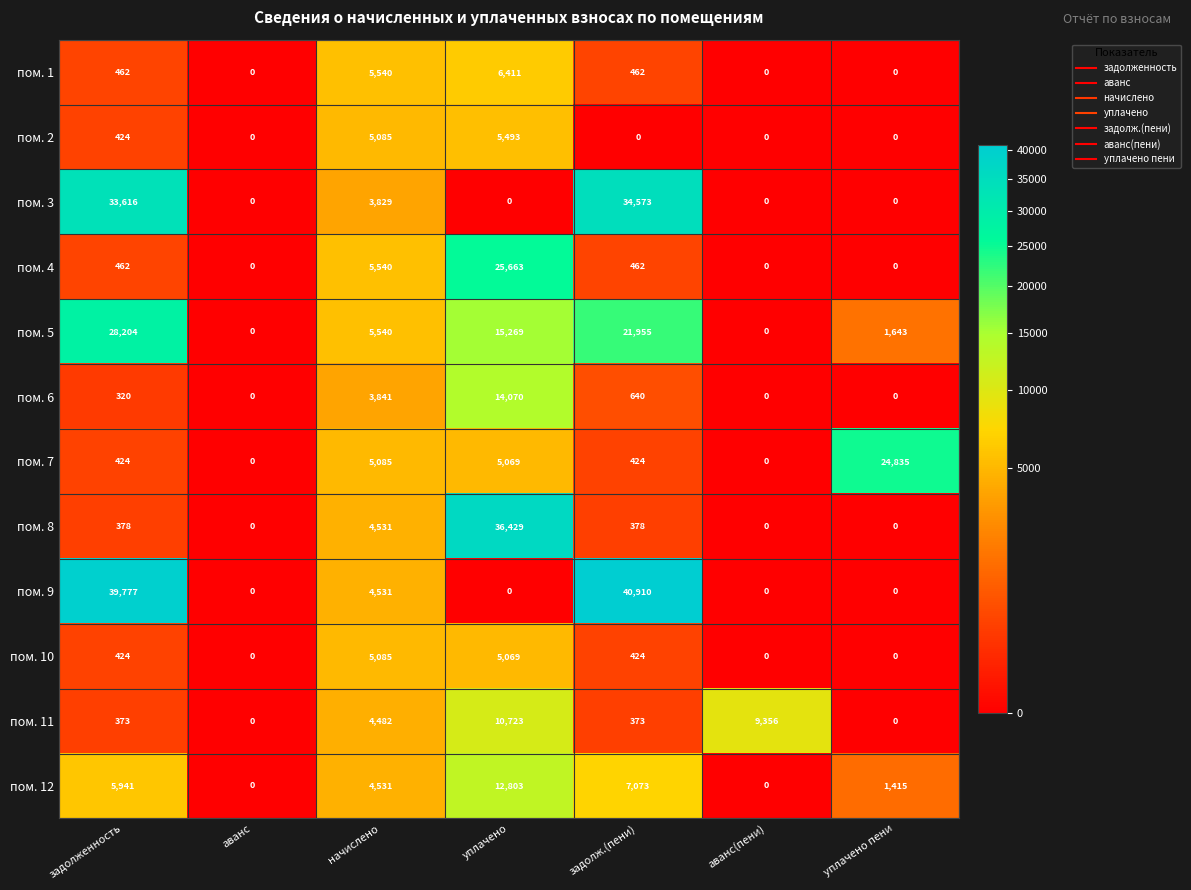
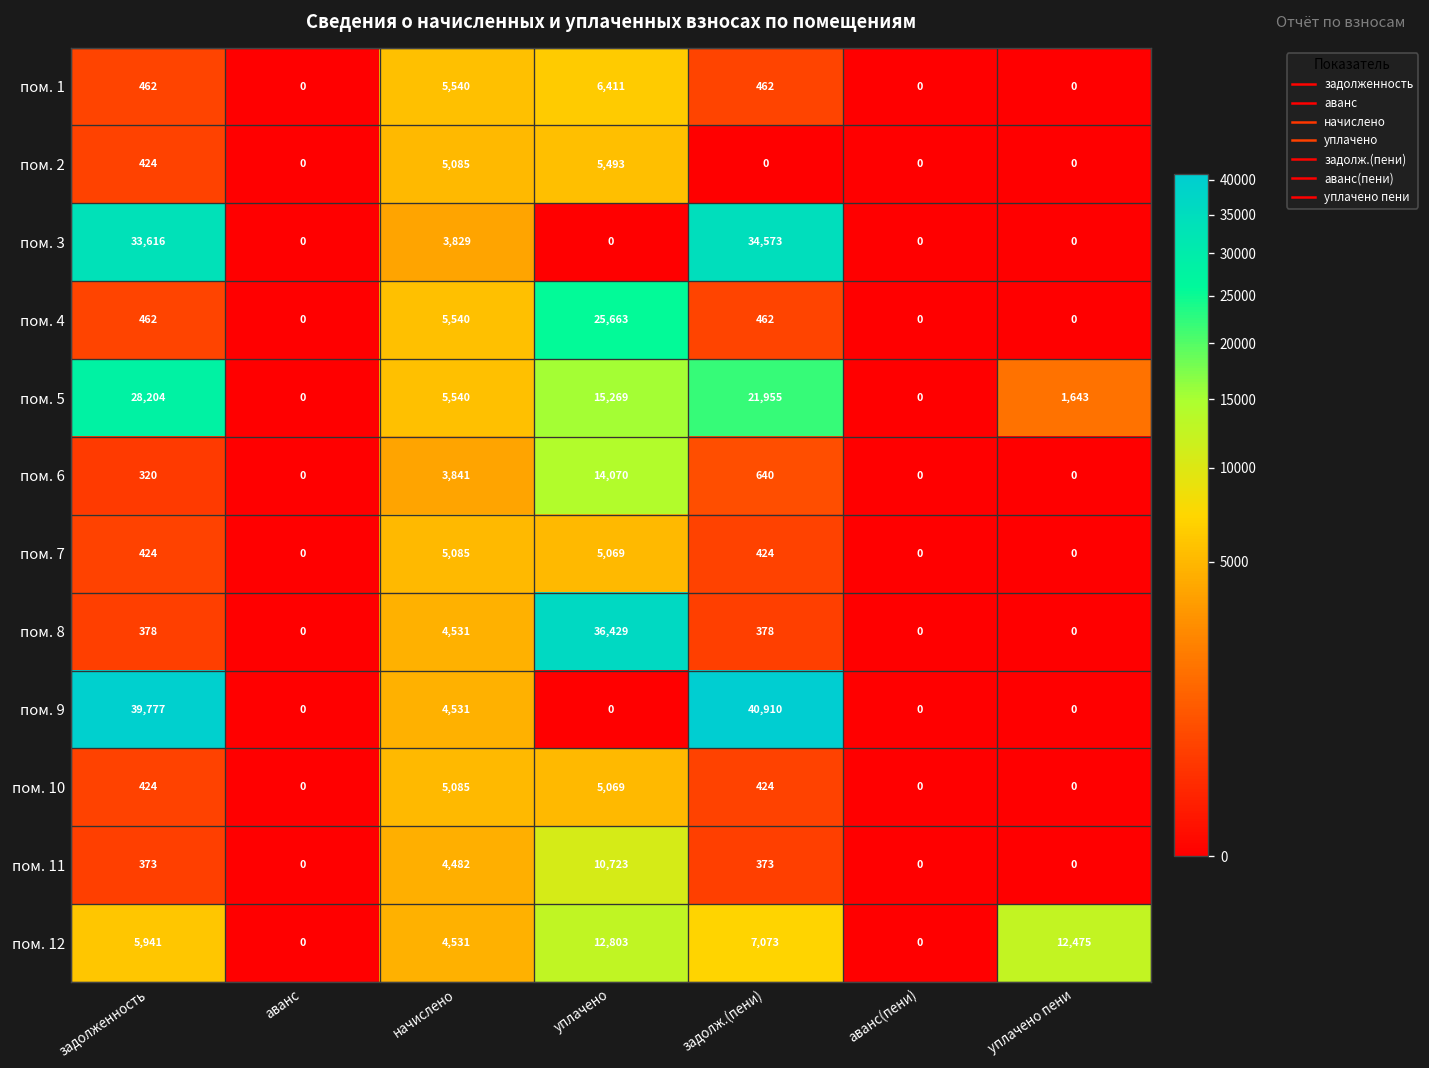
  {
    "пом. 1": {
      "задолженность": "462",
      "аванс": "0",
      "начислено": "5,540",
      "уплачено": "6,411",
      "задолж.(пени)": "462",
      "аванс(пени)": "0",
      "уплачено пени": "0"
    },
    "пом. 2": {
      "задолженность": "424",
      "аванс": "0",
      "начислено": "5,085",
      "уплачено": "5,493",
      "задолж.(пени)": "0",
      "аванс(пени)": "0",
      "уплачено пени": "0"
    },
    "пом. 3": {
      "задолженность": "33,616",
      "аванс": "0",
      "начислено": "3,829",
      "уплачено": "0",
      "задолж.(пени)": "34,573",
      "аванс(пени)": "0",
      "уплачено пени": "0"
    },
    "пом. 4": {
      "задолженность": "462",
      "аванс": "0",
      "начислено": "5,540",
      "уплачено": "25,663",
      "задолж.(пени)": "462",
      "аванс(пени)": "0",
      "уплачено пени": "0"
    },
    "пом. 5": {
      "задолженность": "28,204",
      "аванс": "0",
      "начислено": "5,540",
      "уплачено": "15,269",
      "задолж.(пени)": "21,955",
      "аванс(пени)": "0",
      "уплачено пени": "1,643"
    },
    "пом. 6": {
      "задолженность": "320",
      "аванс": "0",
      "начислено": "3,841",
      "уплачено": "14,070",
      "задолж.(пени)": "640",
      "аванс(пени)": "0",
      "уплачено пени": "0"
    },
    "пом. 7": {
      "задолженность": "424",
      "аванс": "0",
      "начислено": "5,085",
      "уплачено": "5,069",
      "задолж.(пени)": "424",
      "аванс(пени)": "0",
-     "уплачено пени": "24,835"
+     "уплачено пени": "0"
    },
    "пом. 8": {
      "задолженность": "378",
      "аванс": "0",
      "начислено": "4,531",
      "уплачено": "36,429",
      "задолж.(пени)": "378",
      "аванс(пени)": "0",
      "уплачено пени": "0"
    },
    "пом. 9": {
      "задолженность": "39,777",
      "аванс": "0",
      "начислено": "4,531",
      "уплачено": "0",
      "задолж.(пени)": "40,910",
      "аванс(пени)": "0",
      "уплачено пени": "0"
    },
    "пом. 10": {
      "задолженность": "424",
      "аванс": "0",
      "начислено": "5,085",
      "уплачено": "5,069",
      "задолж.(пени)": "424",
      "аванс(пени)": "0",
      "уплачено пени": "0"
    },
    "пом. 11": {
      "задолженность": "373",
      "аванс": "0",
      "начислено": "4,482",
      "уплачено": "10,723",
      "задолж.(пени)": "373",
-     "аванс(пени)": "9,356",
+     "аванс(пени)": "0",
      "уплачено пени": "0"
    },
    "пом. 12": {
      "задолженность": "5,941",
      "аванс": "0",
      "начислено": "4,531",
      "уплачено": "12,803",
      "задолж.(пени)": "7,073",
      "аванс(пени)": "0",
-     "уплачено пени": "1,415"
+     "уплачено пени": "12,475"
    }
  }
